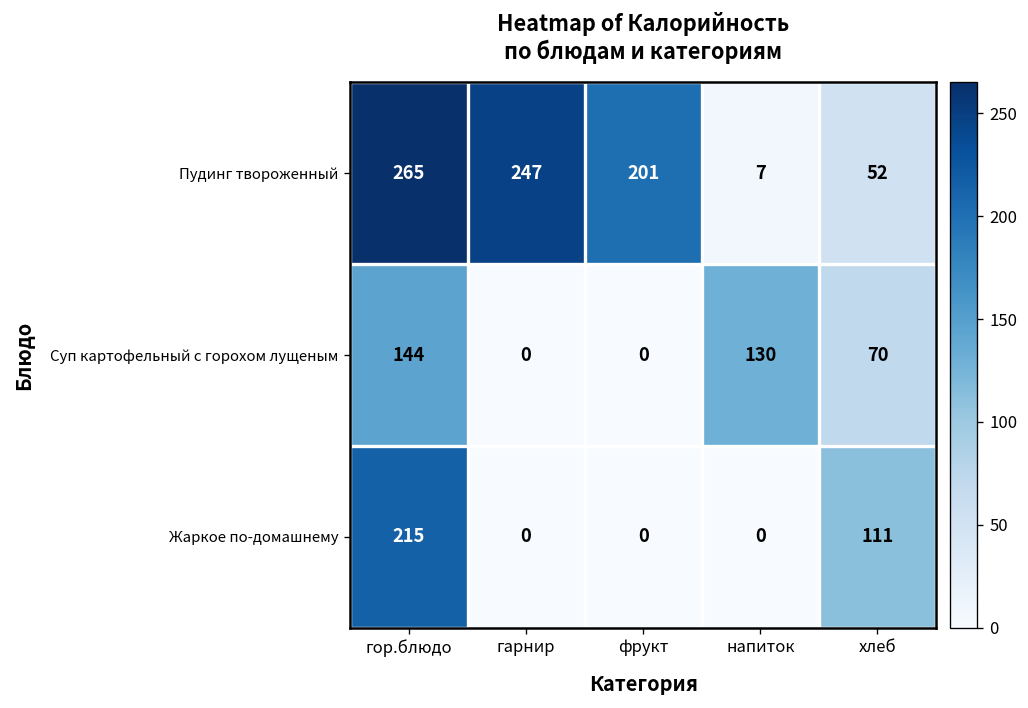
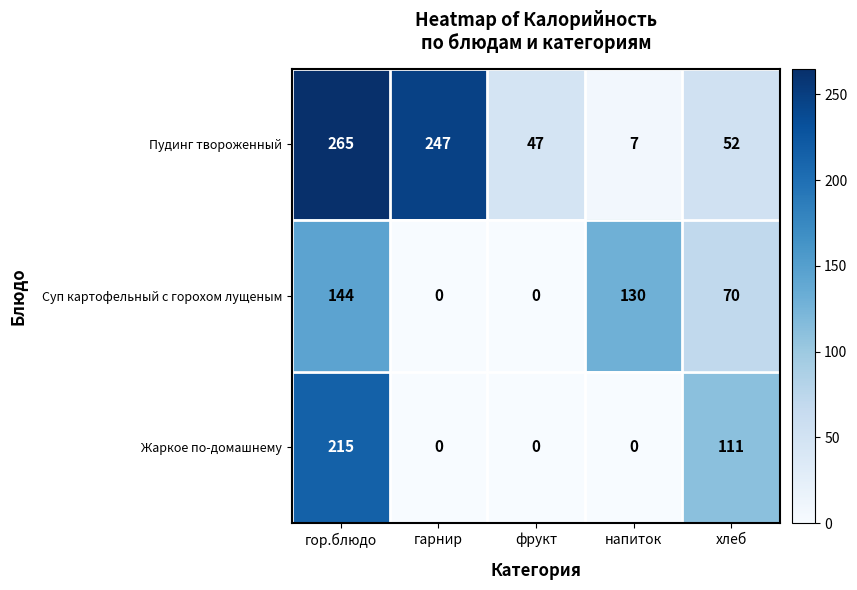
  {
    "Пудинг твороженный": {
      "гор.блюдо": 265,
      "гарнир": 247,
-     "фрукт": 201,
+     "фрукт": 47,
      "напиток": 7,
      "хлеб": 52
    },
    "Суп картофельный с горохом лущеным": {
      "гор.блюдо": 144,
      "гарнир": 0,
      "фрукт": 0,
      "напиток": 130,
      "хлеб": 70
    },
    "Жаркое по-домашнему": {
      "гор.блюдо": 215,
      "гарнир": 0,
      "фрукт": 0,
      "напиток": 0,
      "хлеб": 111
    }
  }
